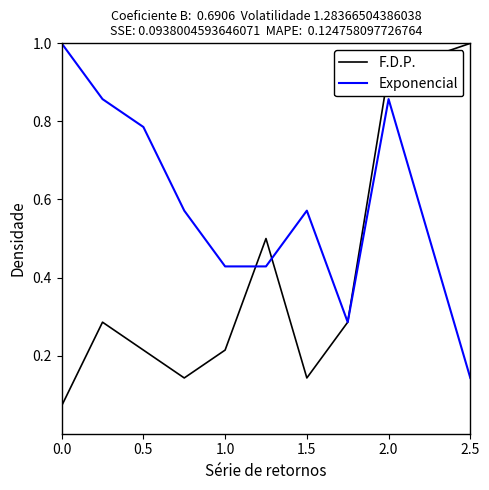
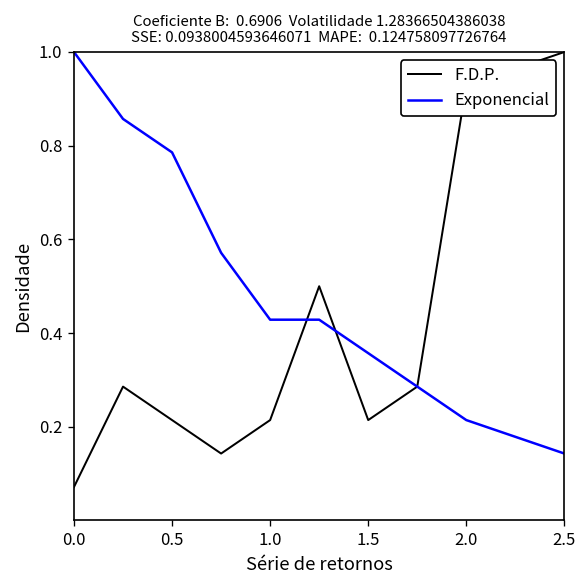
  {
    "F.D.P.": {
      "0.0": 0.07,
      "0.5": 0.21,
      "1.0": 0.21,
-     "1.5": 0.14,
+     "1.5": 0.21,
      "2.5": 1.00
    },
    "Exponencial": {
      "0.0": 1.00,
      "0.5": 0.79,
      "1.0": 0.43,
-     "1.5": 0.57,
-     "2.0": 0.86,
+     "1.5": 0.36,
+     "2.0": 0.21,
      "2.5": 0.14
    }
  }
